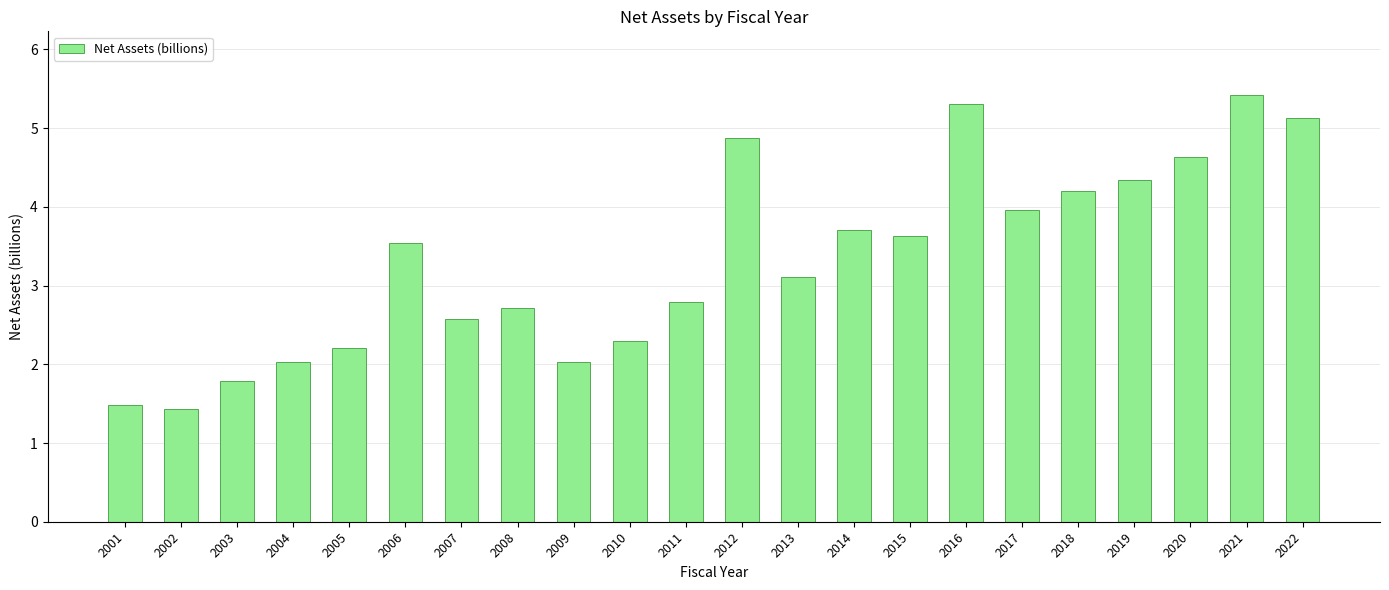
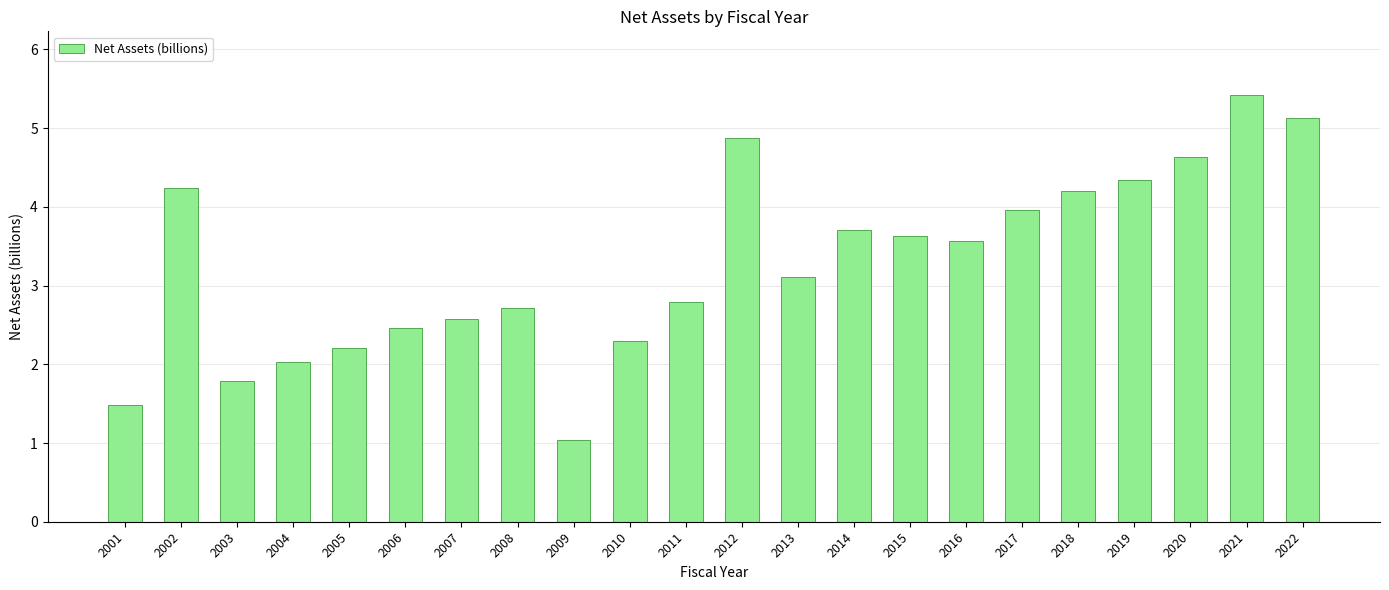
  {
    "2001": 1.5,
-   "2002": 1.4,
+   "2002": 4.2,
    "2003": 1.8,
    "2004": 2.0,
    "2005": 2.2,
-   "2006": 3.5,
+   "2006": 2.5,
    "2007": 2.6,
    "2008": 2.7,
-   "2009": 2.0,
+   "2009": 1.0,
    "2010": 2.3,
    "2011": 2.8,
    "2012": 4.9,
    "2013": 3.1,
    "2014": 3.7,
    "2015": 3.6,
-   "2016": 5.3,
+   "2016": 3.6,
    "2017": 4.0,
    "2018": 4.2,
    "2019": 4.3,
    "2020": 4.6,
    "2021": 5.4,
    "2022": 5.1
  }
